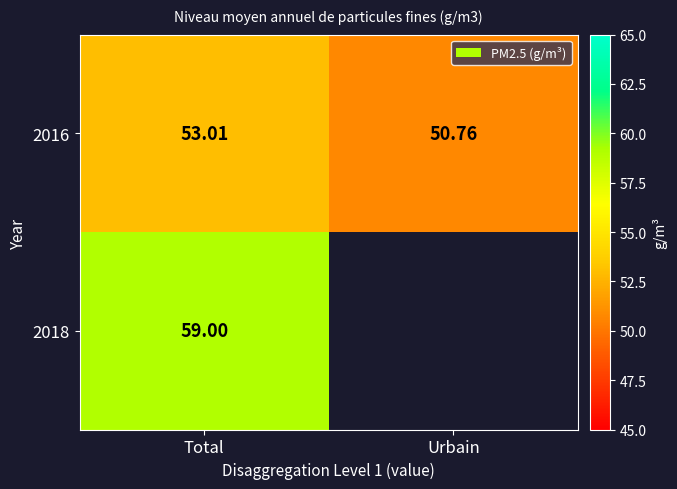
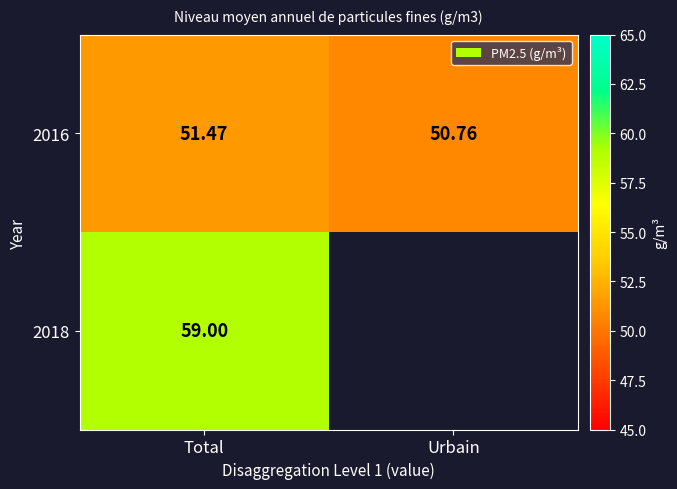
  {
    "2016": {
-     "Total": 53.01,
+     "Total": 51.47,
      "Urbain": 50.76
    },
    "2018": {
      "Total": 59.00
    }
  }
